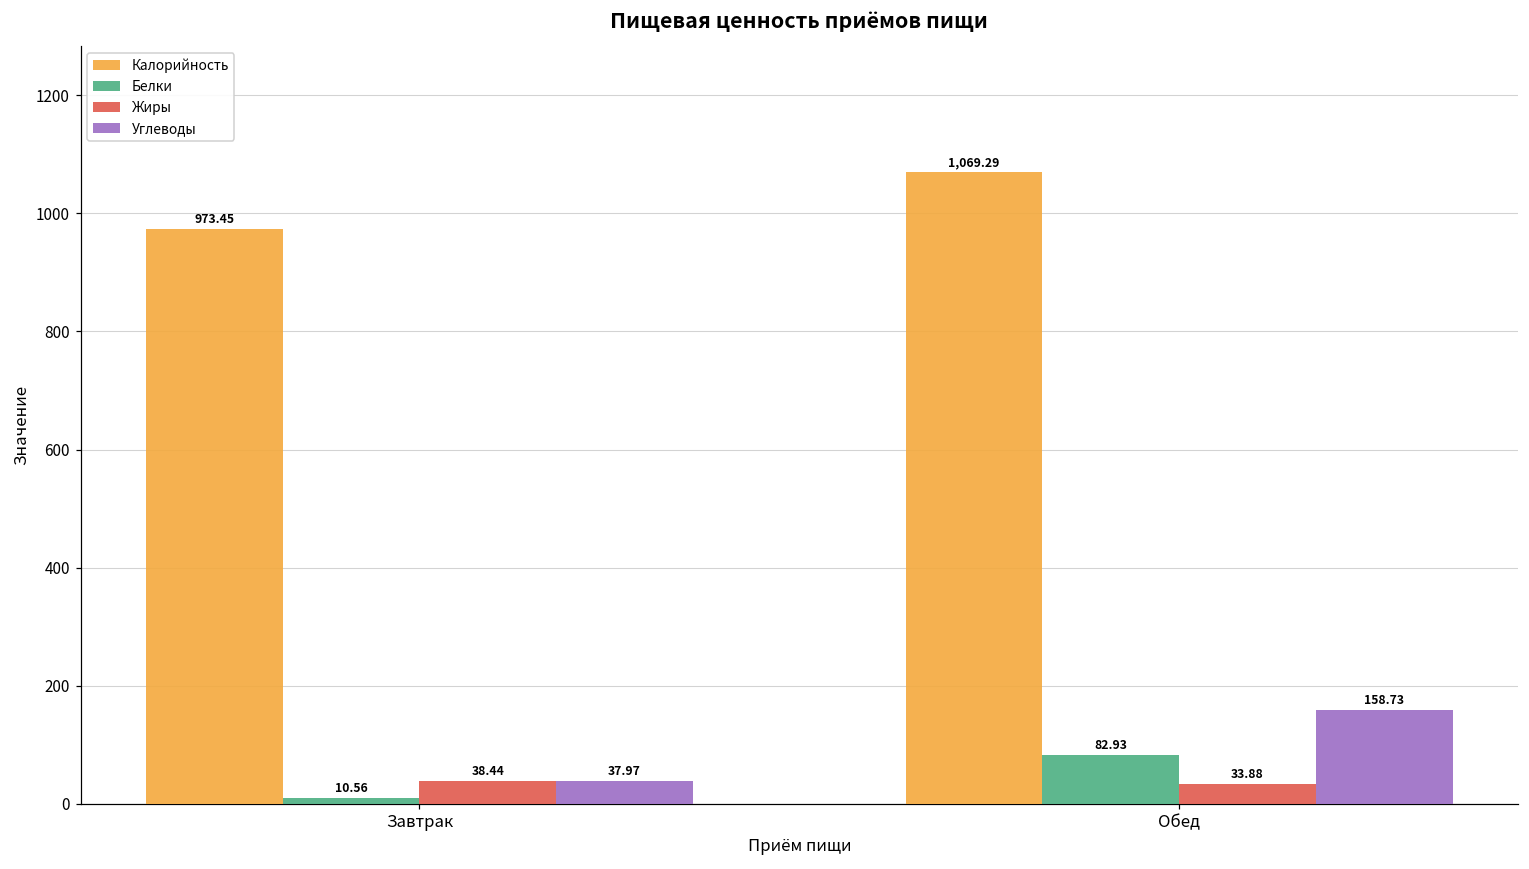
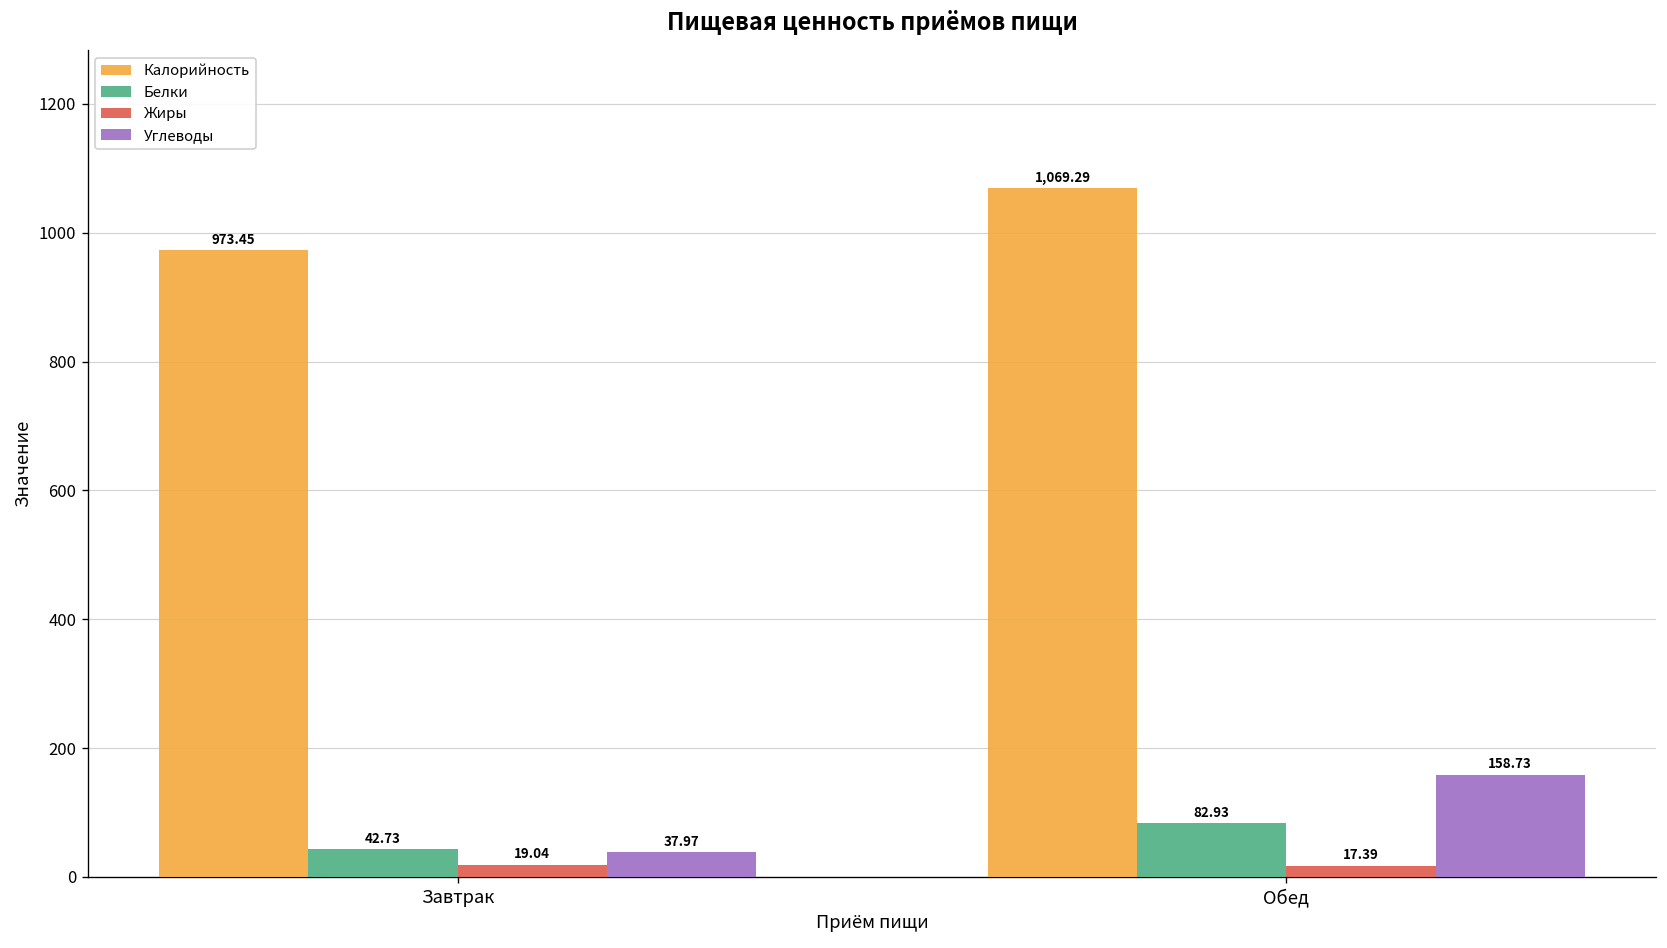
  {
    "Калорийность": {
      "Завтрак": "973.45",
      "Обед": "1,069.29"
    },
    "Белки": {
-     "Завтрак": "10.56",
+     "Завтрак": "42.73",
      "Обед": "82.93"
    },
    "Жиры": {
-     "Завтрак": "38.44",
-     "Обед": "33.88"
+     "Завтрак": "19.04",
+     "Обед": "17.39"
    },
    "Углеводы": {
      "Завтрак": "37.97",
      "Обед": "158.73"
    }
  }
